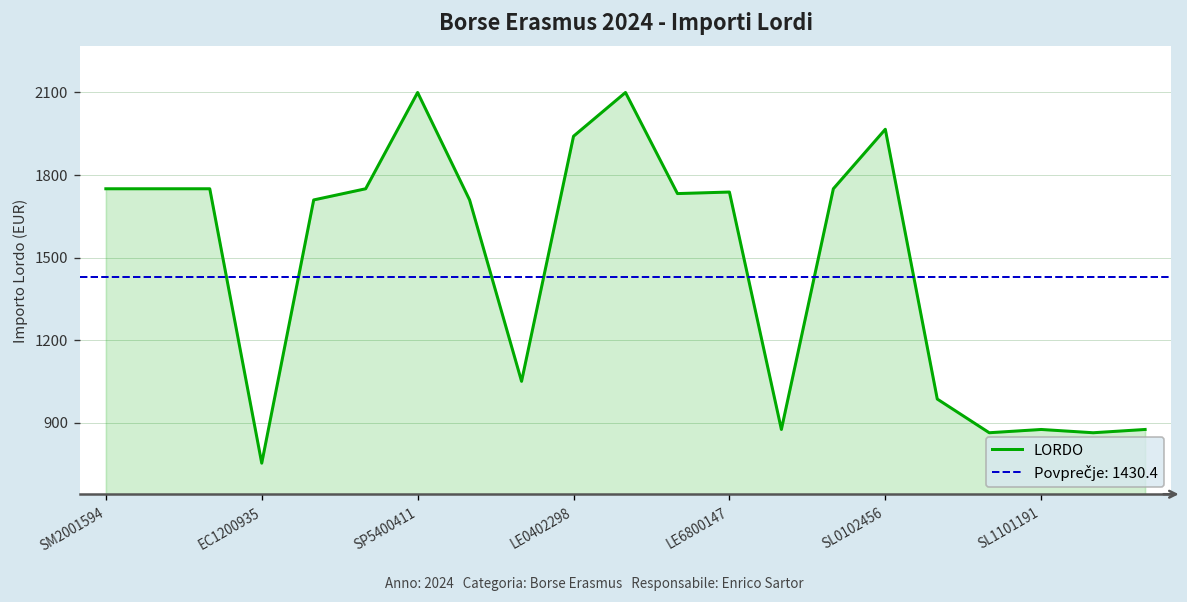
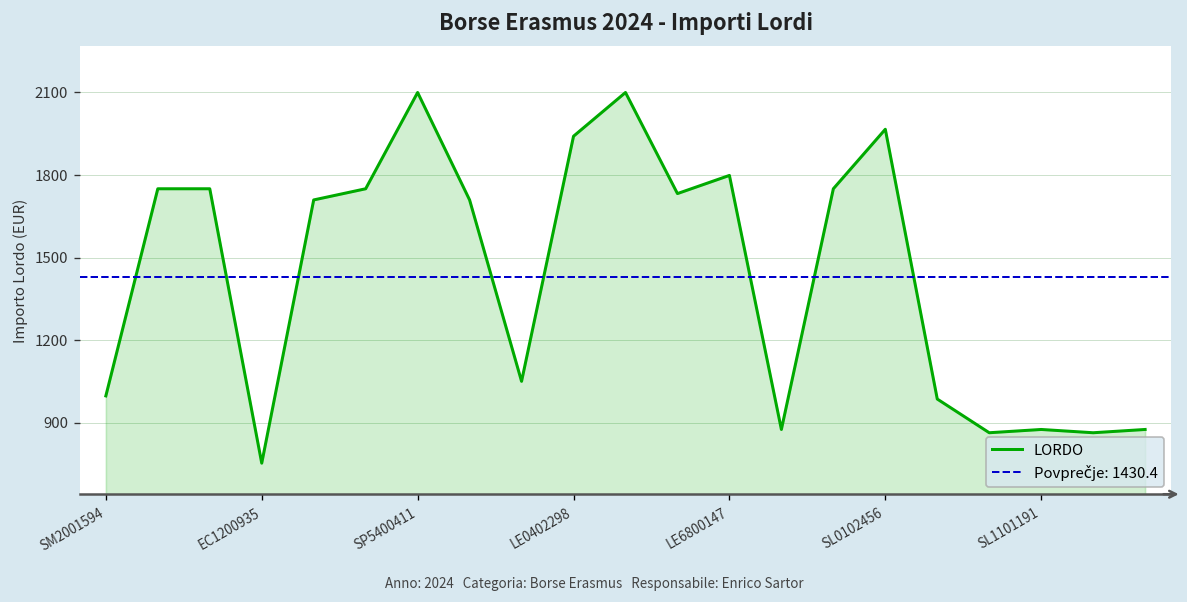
  {
-   "SM2001594": 1750,
+   "SM2001594": 1000,
    "EC1200935": 750,
    "SP5400411": 2100,
    "LE0402298": 1940,
-   "LE6800147": 1740,
+   "LE6800147": 1800,
    "SL0102456": 1970,
    "SL1101191": 880
  }
